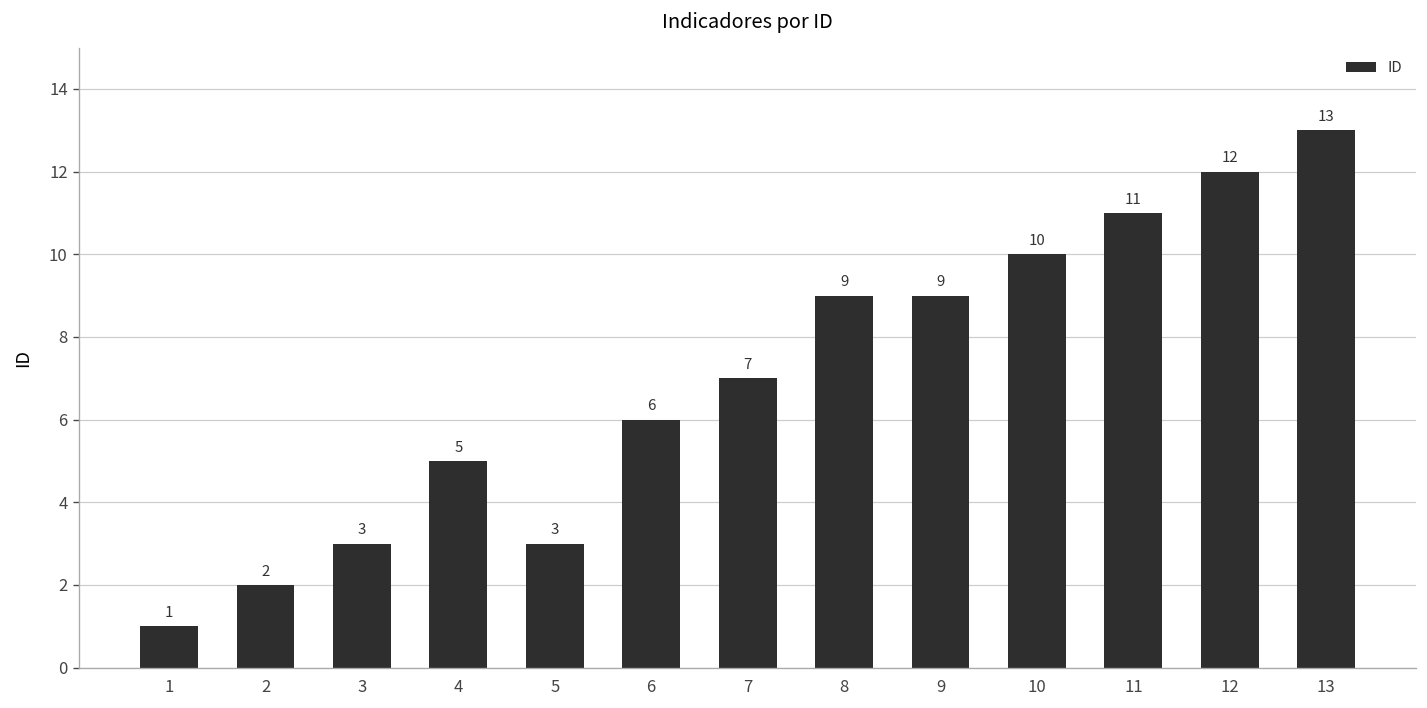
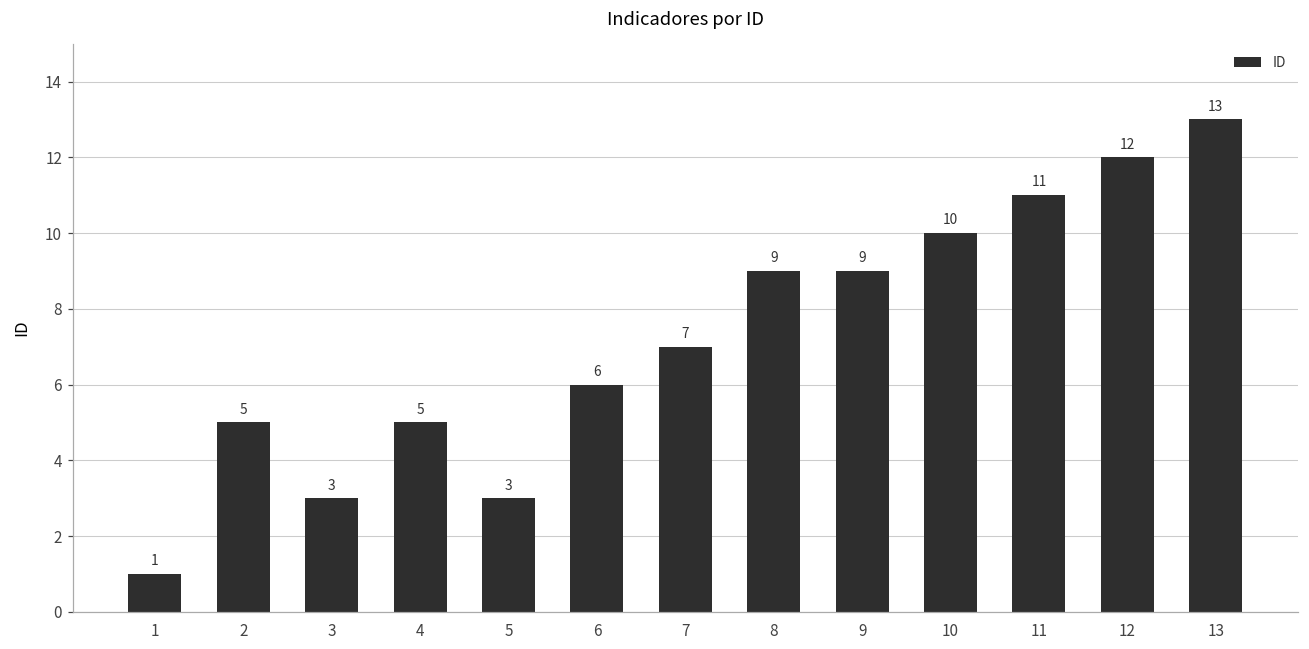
  {
    "1": 1,
-   "2": 2,
+   "2": 5,
    "3": 3,
    "4": 5,
    "5": 3,
    "6": 6,
    "7": 7,
    "8": 9,
    "9": 9,
    "10": 10,
    "11": 11,
    "12": 12,
    "13": 13
  }
